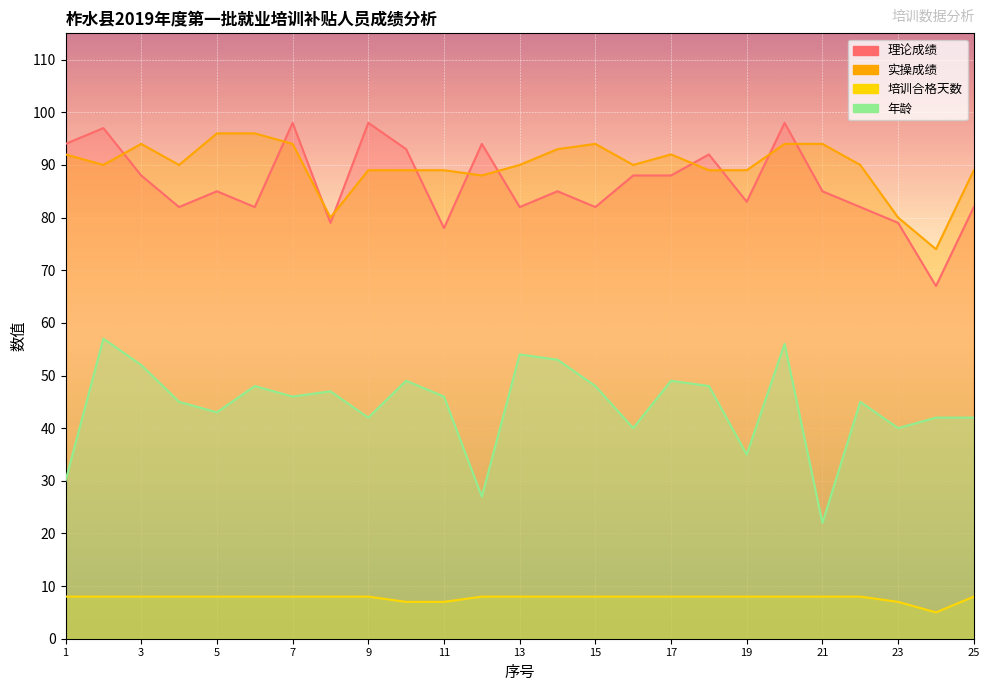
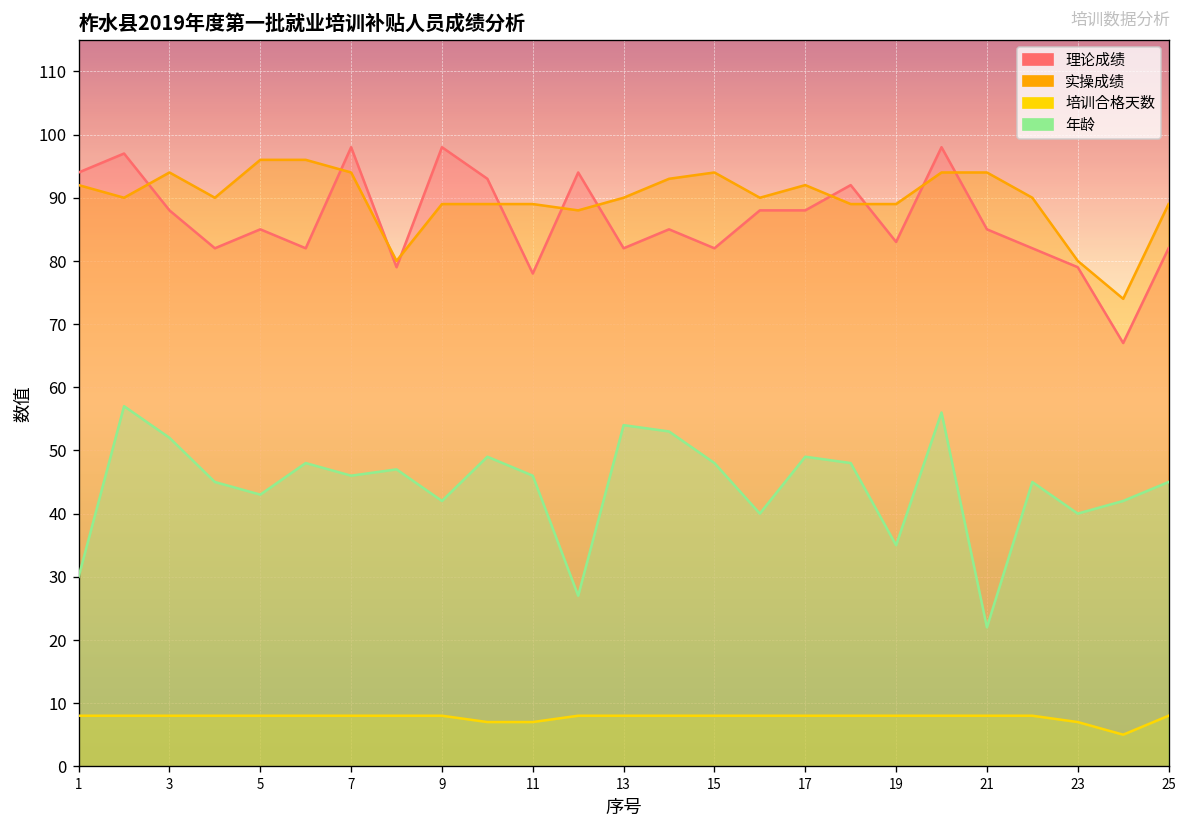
  {
    "理论成绩": {
      "1": 94,
      "3": 88,
      "5": 85,
      "7": 98,
      "9": 98,
      "11": 78,
      "13": 82,
      "15": 82,
      "17": 88,
      "19": 83,
      "21": 85,
      "23": 79,
      "25": 82
    },
    "年龄": {
      "1": 30,
      "3": 52,
      "5": 43,
      "7": 46,
      "9": 42,
      "11": 46,
      "13": 54,
      "15": 48,
      "17": 49,
      "19": 35,
      "21": 22,
      "23": 40,
-     "25": 42
+     "25": 45
    }
  }
